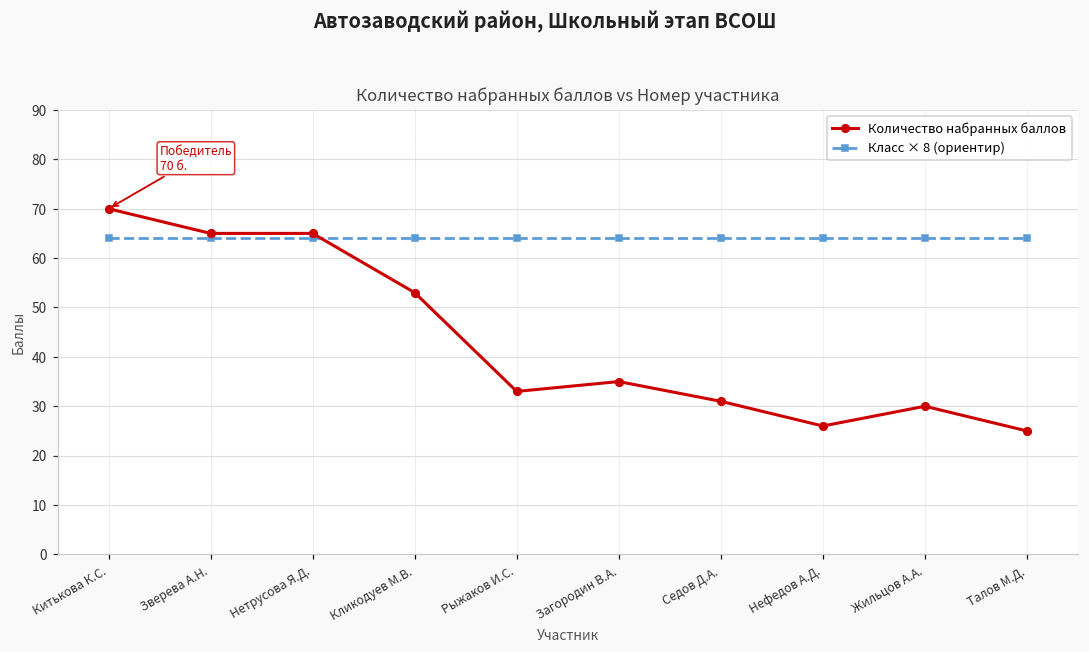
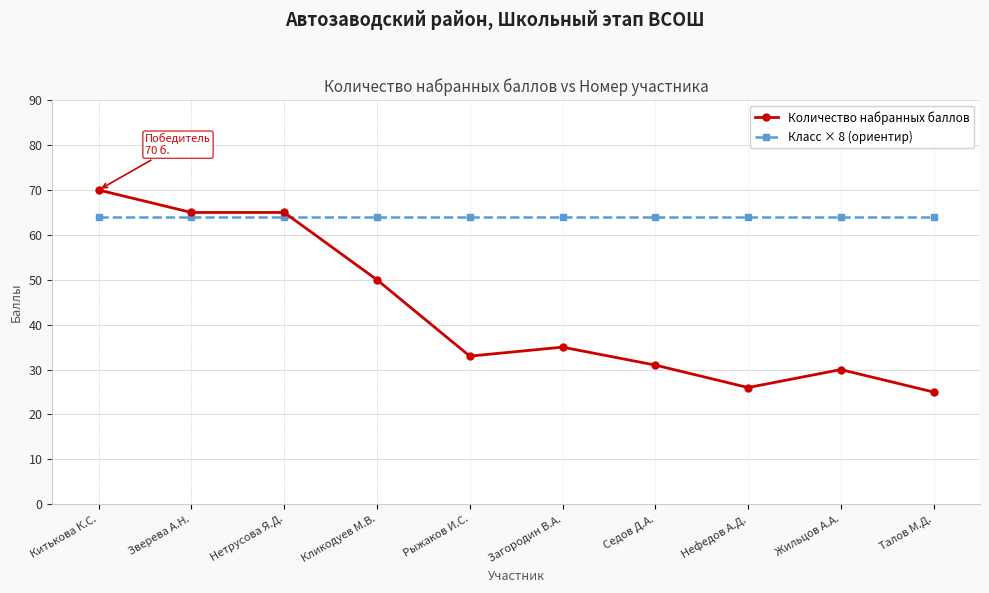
  {
    "Количество набранных баллов": {
      "Зверева А.Н.": 65,
      "Нетрусова Я.Д.": 65,
-     "Кликодуев М.В.": 53,
+     "Кликодуев М.В.": 50,
      "Рыжаков И.С.": 33,
      "Загородин В.А.": 35,
      "Седов Д.А.": 31,
      "Нефедов А.Д.": 26,
      "Жильцов А.А.": 30,
      "Талов М.Д.": 25
    },
    "Класс × 8 (ориентир)": {
      "Китькова К.С.": 64,
      "Зверева А.Н.": 64,
      "Нетрусова Я.Д.": 64,
      "Кликодуев М.В.": 64,
      "Рыжаков И.С.": 64,
      "Загородин В.А.": 64,
      "Седов Д.А.": 64,
      "Нефедов А.Д.": 64,
      "Жильцов А.А.": 64,
      "Талов М.Д.": 64
    }
  }
